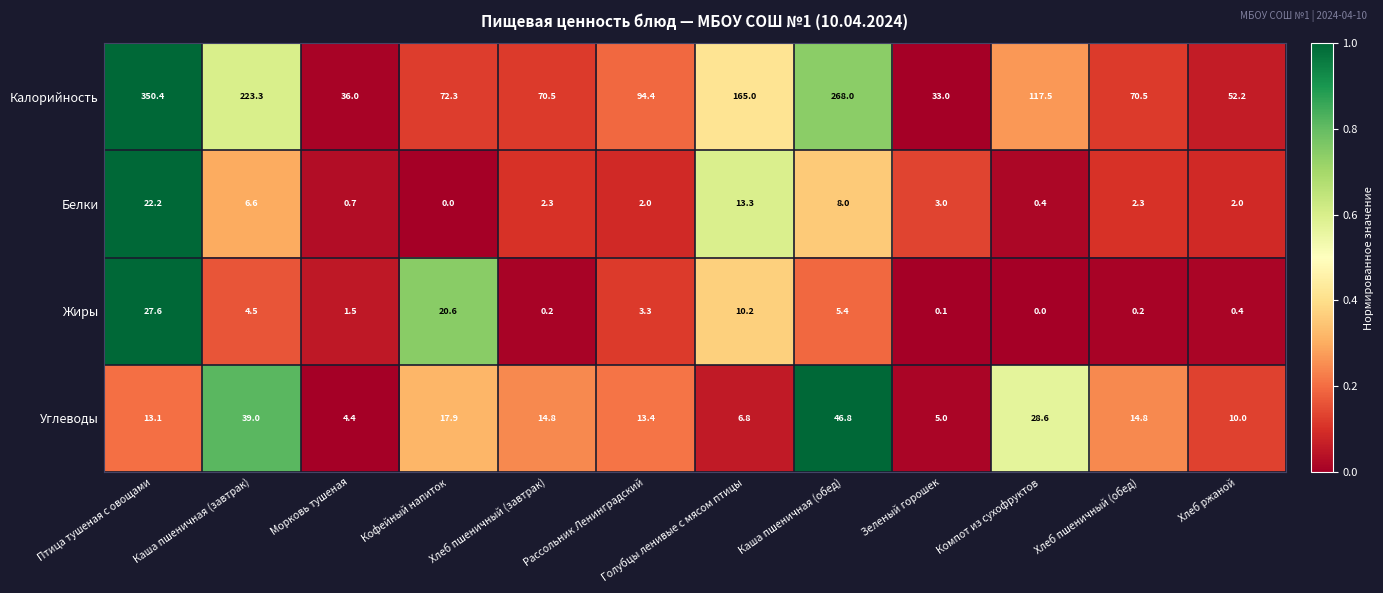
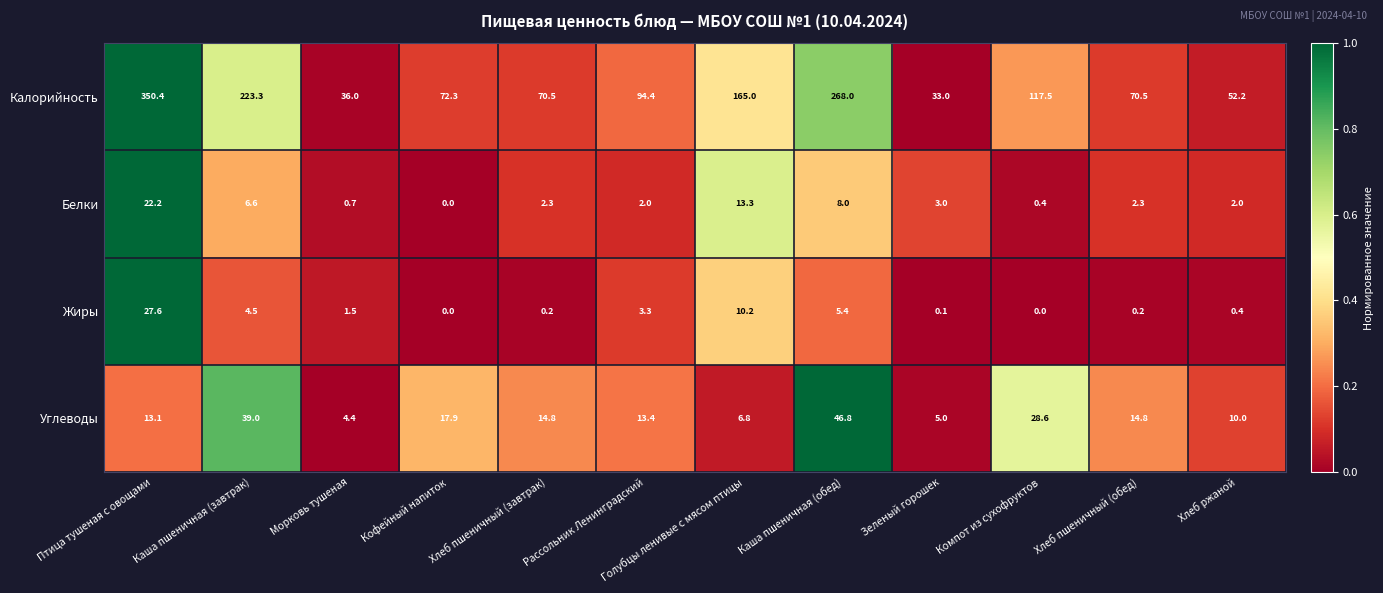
  {
    "Калорийность": {
      "Птица тушеная с овощами": 350.4,
      "Каша пшеничная (завтрак)": 223.3,
      "Морковь тушеная": 36.0,
      "Кофейный напиток": 72.3,
      "Хлеб пшеничный (завтрак)": 70.5,
      "Рассольник Ленинградский": 94.4,
      "Голубцы ленивые с мясом птицы": 165.0,
      "Каша пшеничная (обед)": 268.0,
      "Зеленый горошек": 33.0,
      "Компот из сухофруктов": 117.5,
      "Хлеб пшеничный (обед)": 70.5,
      "Хлеб ржаной": 52.2
    },
    "Белки": {
      "Птица тушеная с овощами": 22.2,
      "Каша пшеничная (завтрак)": 6.6,
      "Морковь тушеная": 0.7,
      "Кофейный напиток": 0.0,
      "Хлеб пшеничный (завтрак)": 2.3,
      "Рассольник Ленинградский": 2.0,
      "Голубцы ленивые с мясом птицы": 13.3,
      "Каша пшеничная (обед)": 8.0,
      "Зеленый горошек": 3.0,
      "Компот из сухофруктов": 0.4,
      "Хлеб пшеничный (обед)": 2.3,
      "Хлеб ржаной": 2.0
    },
    "Жиры": {
      "Птица тушеная с овощами": 27.6,
      "Каша пшеничная (завтрак)": 4.5,
      "Морковь тушеная": 1.5,
-     "Кофейный напиток": 20.6,
+     "Кофейный напиток": 0.0,
      "Хлеб пшеничный (завтрак)": 0.2,
      "Рассольник Ленинградский": 3.3,
      "Голубцы ленивые с мясом птицы": 10.2,
      "Каша пшеничная (обед)": 5.4,
      "Зеленый горошек": 0.1,
      "Компот из сухофруктов": 0.0,
      "Хлеб пшеничный (обед)": 0.2,
      "Хлеб ржаной": 0.4
    },
    "Углеводы": {
      "Птица тушеная с овощами": 13.1,
      "Каша пшеничная (завтрак)": 39.0,
      "Морковь тушеная": 4.4,
      "Кофейный напиток": 17.9,
      "Хлеб пшеничный (завтрак)": 14.8,
      "Рассольник Ленинградский": 13.4,
      "Голубцы ленивые с мясом птицы": 6.8,
      "Каша пшеничная (обед)": 46.8,
      "Зеленый горошек": 5.0,
      "Компот из сухофруктов": 28.6,
      "Хлеб пшеничный (обед)": 14.8,
      "Хлеб ржаной": 10.0
    }
  }
